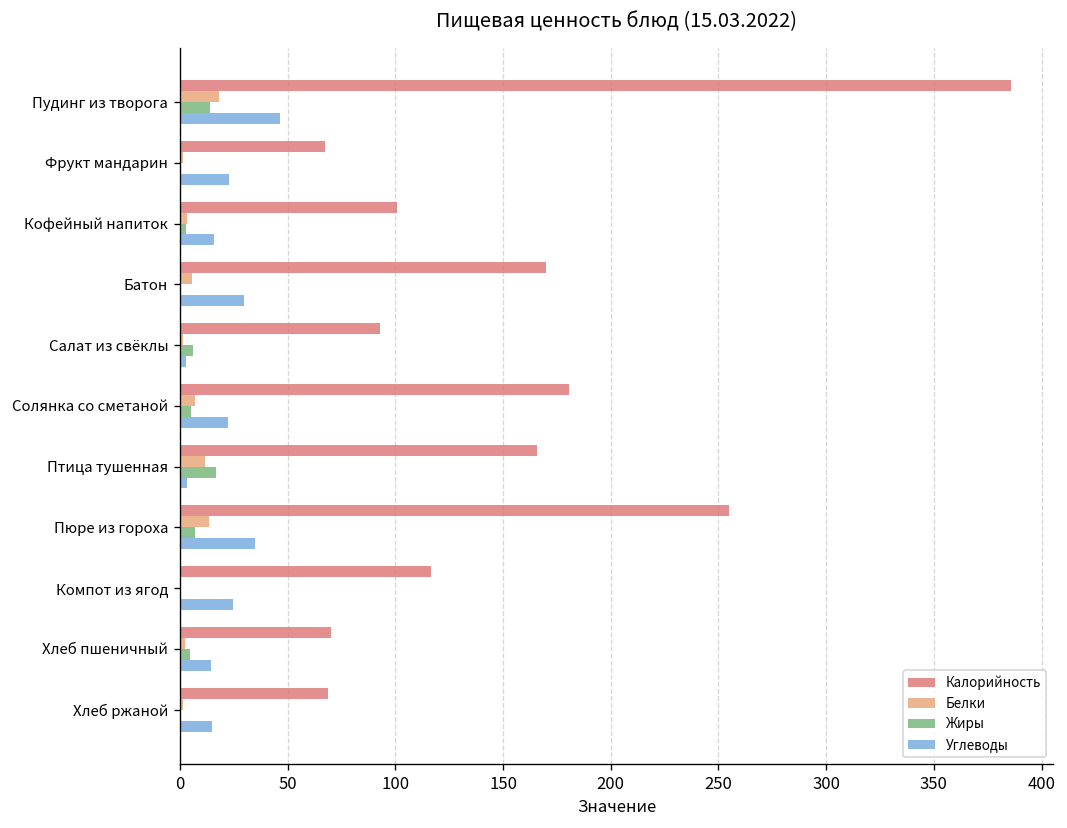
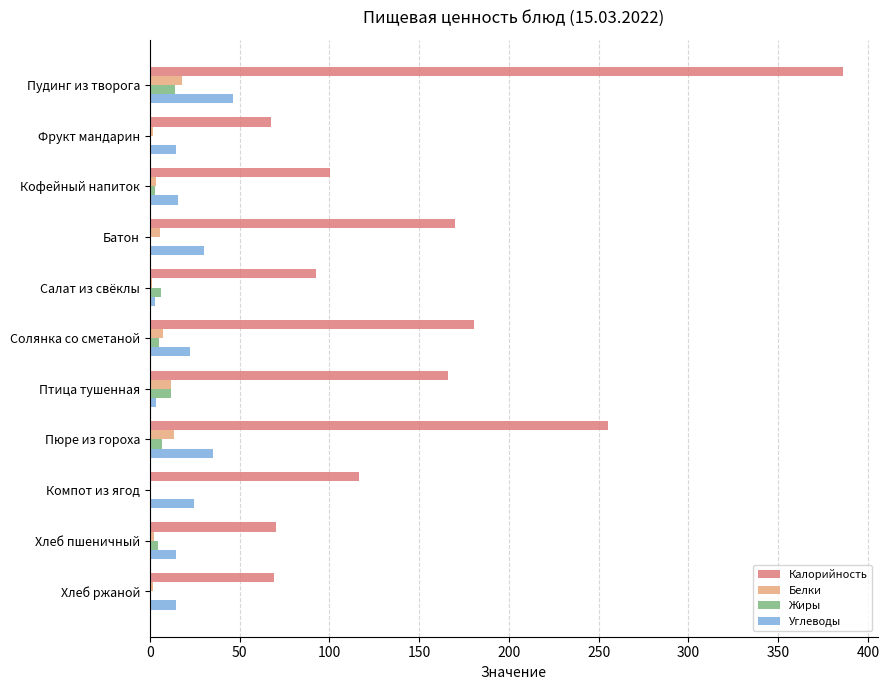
  {
    "Жиры": {
      "Пудинг из творога": 14,
      "Кофейный напиток": 3,
      "Салат из свёклы": 6,
      "Солянка со сметаной": 5,
-     "Птица тушенная": 17,
+     "Птица тушенная": 12,
      "Пюре из гороха": 7,
      "Хлеб пшеничный": 5
    },
    "Углеводы": {
      "Пудинг из творога": 46,
-     "Фрукт мандарин": 23,
+     "Фрукт мандарин": 14,
      "Кофейный напиток": 16,
      "Батон": 30,
      "Салат из свёклы": 3,
      "Солянка со сметаной": 22,
      "Птица тушенная": 4,
      "Пюре из гороха": 35,
      "Компот из ягод": 25,
      "Хлеб пшеничный": 14,
      "Хлеб ржаной": 15
    }
  }
